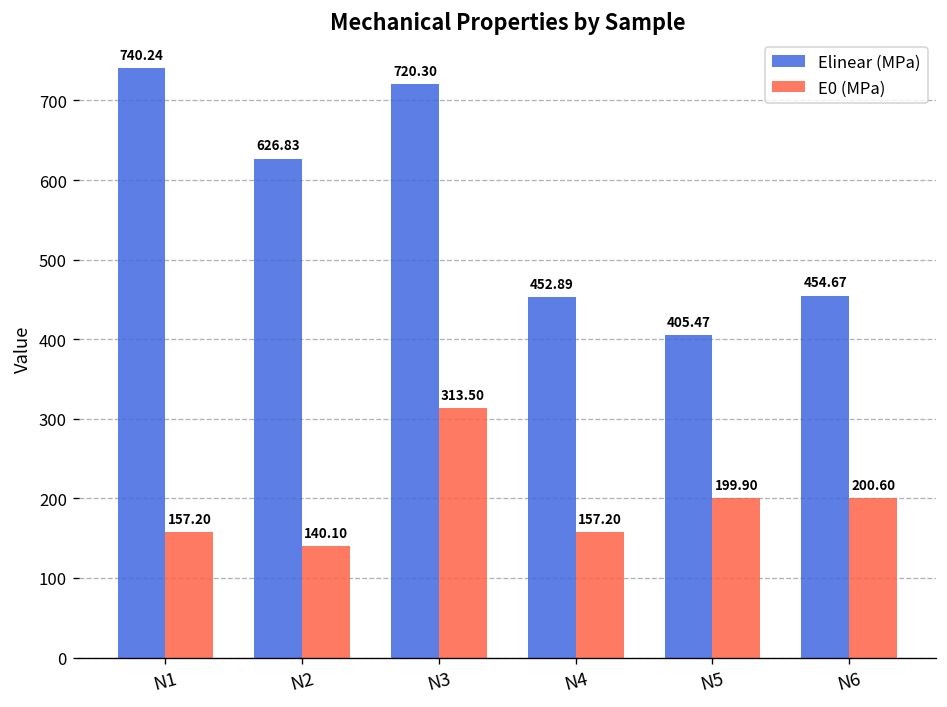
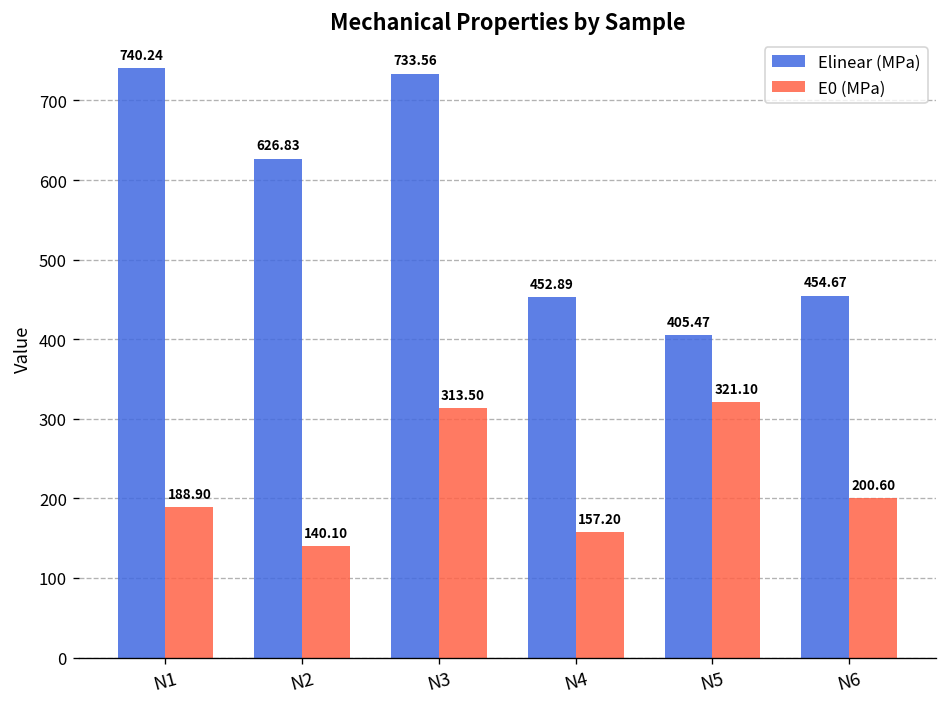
  {
    "Elinear (MPa)": {
      "N1": 740.24,
      "N2": 626.83,
-     "N3": 720.30,
+     "N3": 733.56,
      "N4": 452.89,
      "N5": 405.47,
      "N6": 454.67
    },
    "E0 (MPa)": {
-     "N1": 157.20,
+     "N1": 188.90,
      "N2": 140.10,
      "N3": 313.50,
      "N4": 157.20,
-     "N5": 199.90,
+     "N5": 321.10,
      "N6": 200.60
    }
  }
